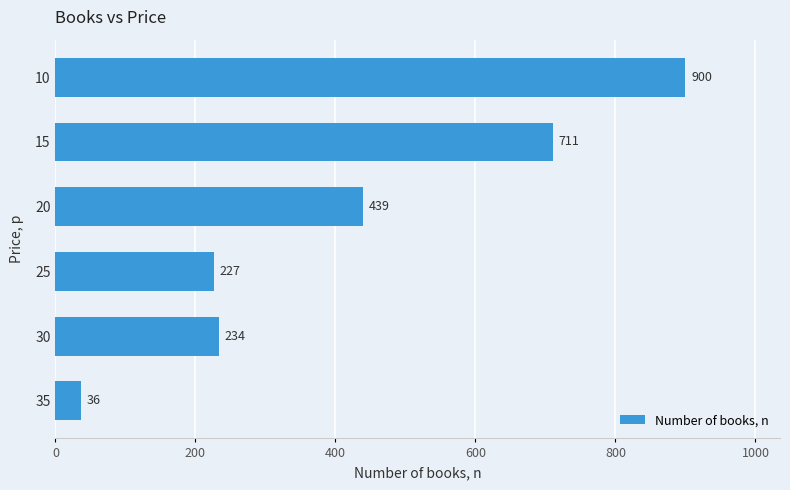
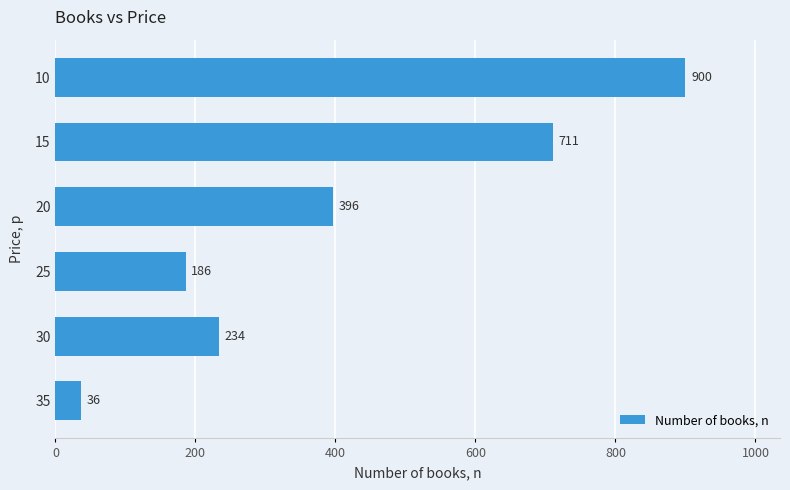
  {
    "10": 900,
    "15": 711,
-   "20": 439,
-   "25": 227,
+   "20": 396,
+   "25": 186,
    "30": 234,
    "35": 36
  }
